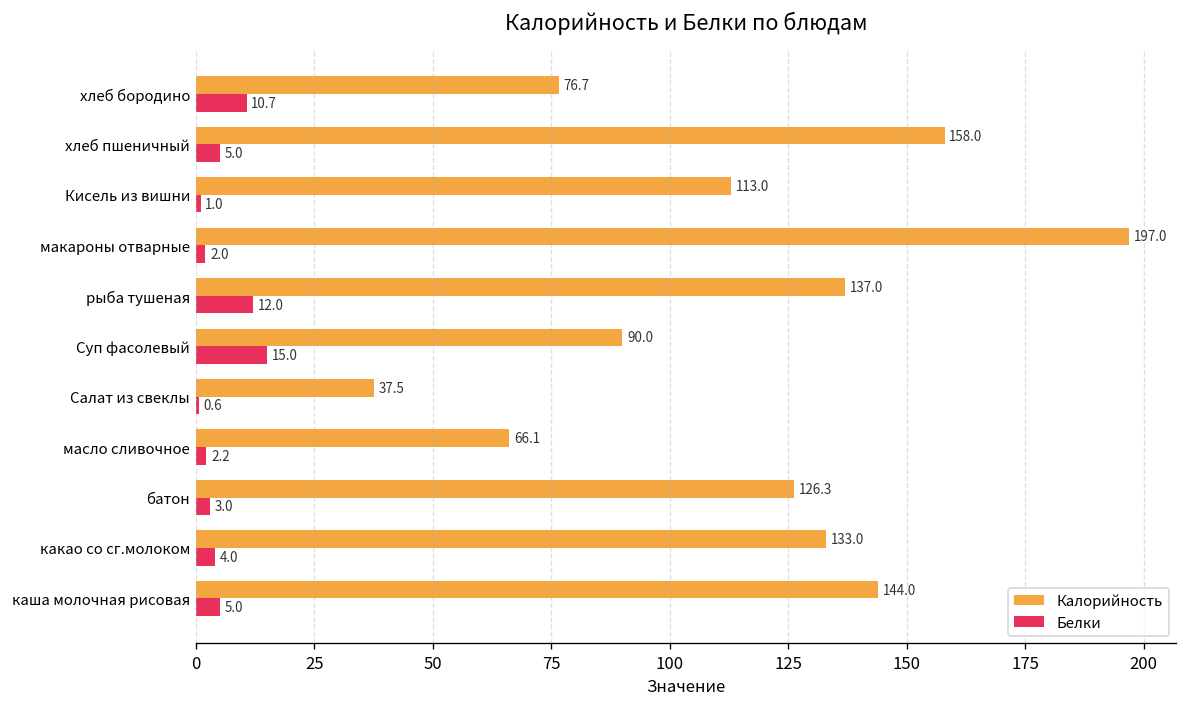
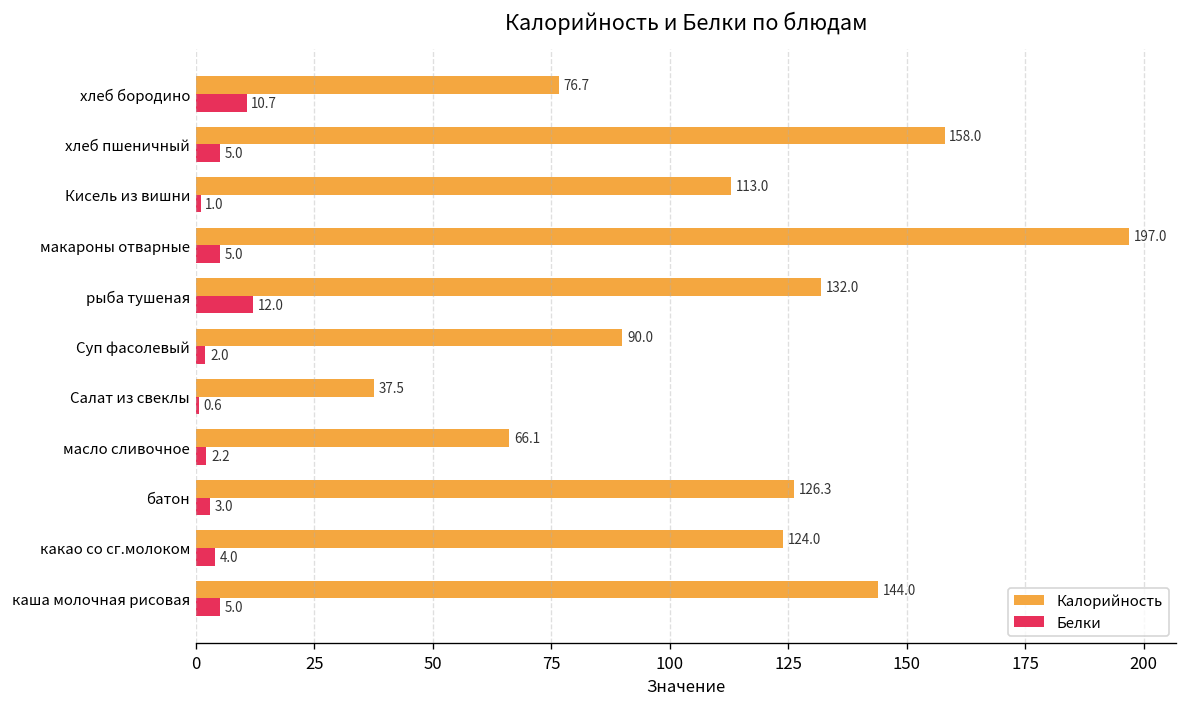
  {
    "Калорийность": {
      "хлеб бородино": 76.7,
      "хлеб пшеничный": 158.0,
      "Кисель из вишни": 113.0,
      "макароны отварные": 197.0,
-     "рыба тушеная": 137.0,
+     "рыба тушеная": 132.0,
      "Суп фасолевый": 90.0,
      "Салат из свеклы": 37.5,
      "масло сливочное": 66.1,
      "батон": 126.3,
-     "какао со сг.молоком": 133.0,
+     "какао со сг.молоком": 124.0,
      "каша молочная рисовая": 144.0
    },
    "Белки": {
      "хлеб бородино": 10.7,
      "хлеб пшеничный": 5.0,
      "Кисель из вишни": 1.0,
-     "макароны отварные": 2.0,
+     "макароны отварные": 5.0,
      "рыба тушеная": 12.0,
-     "Суп фасолевый": 15.0,
+     "Суп фасолевый": 2.0,
      "Салат из свеклы": 0.6,
      "масло сливочное": 2.2,
      "батон": 3.0,
      "какао со сг.молоком": 4.0,
      "каша молочная рисовая": 5.0
    }
  }
